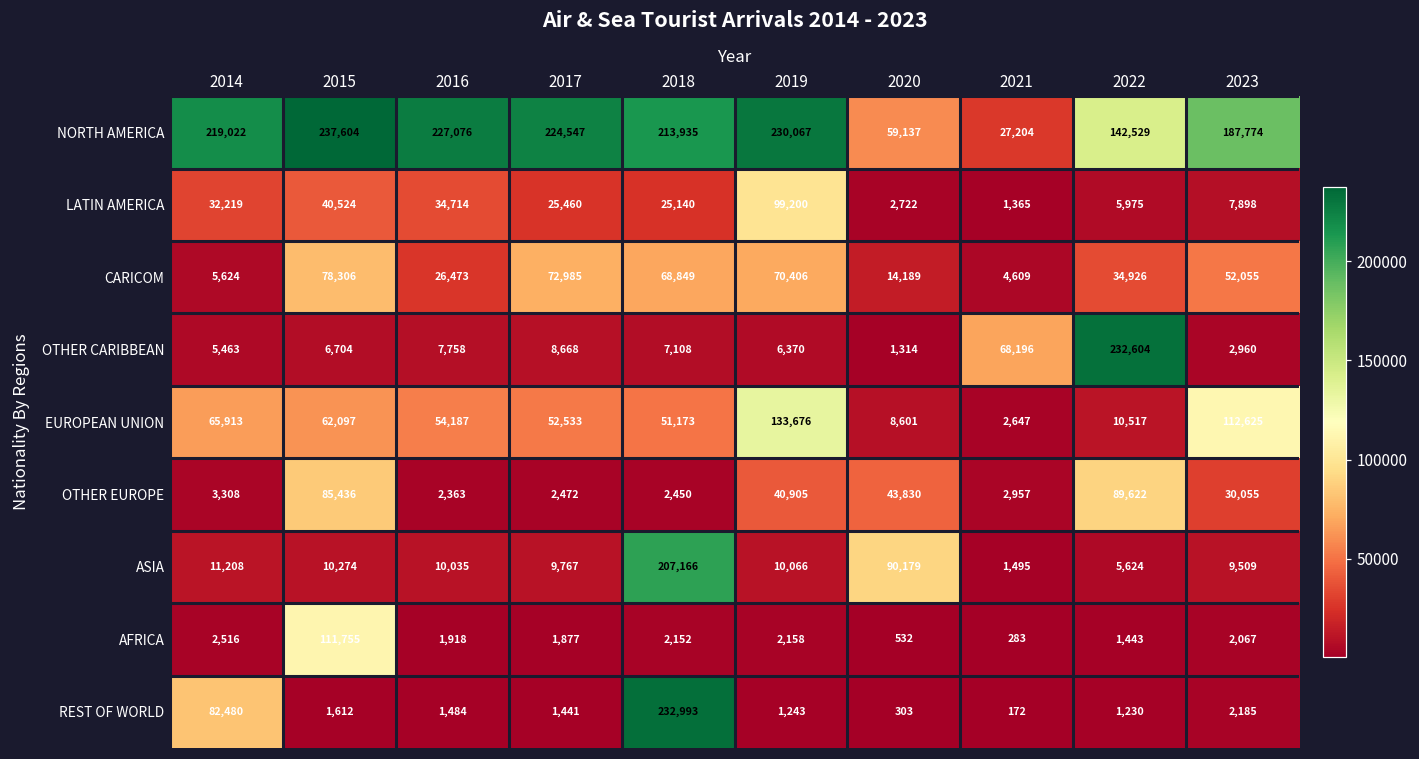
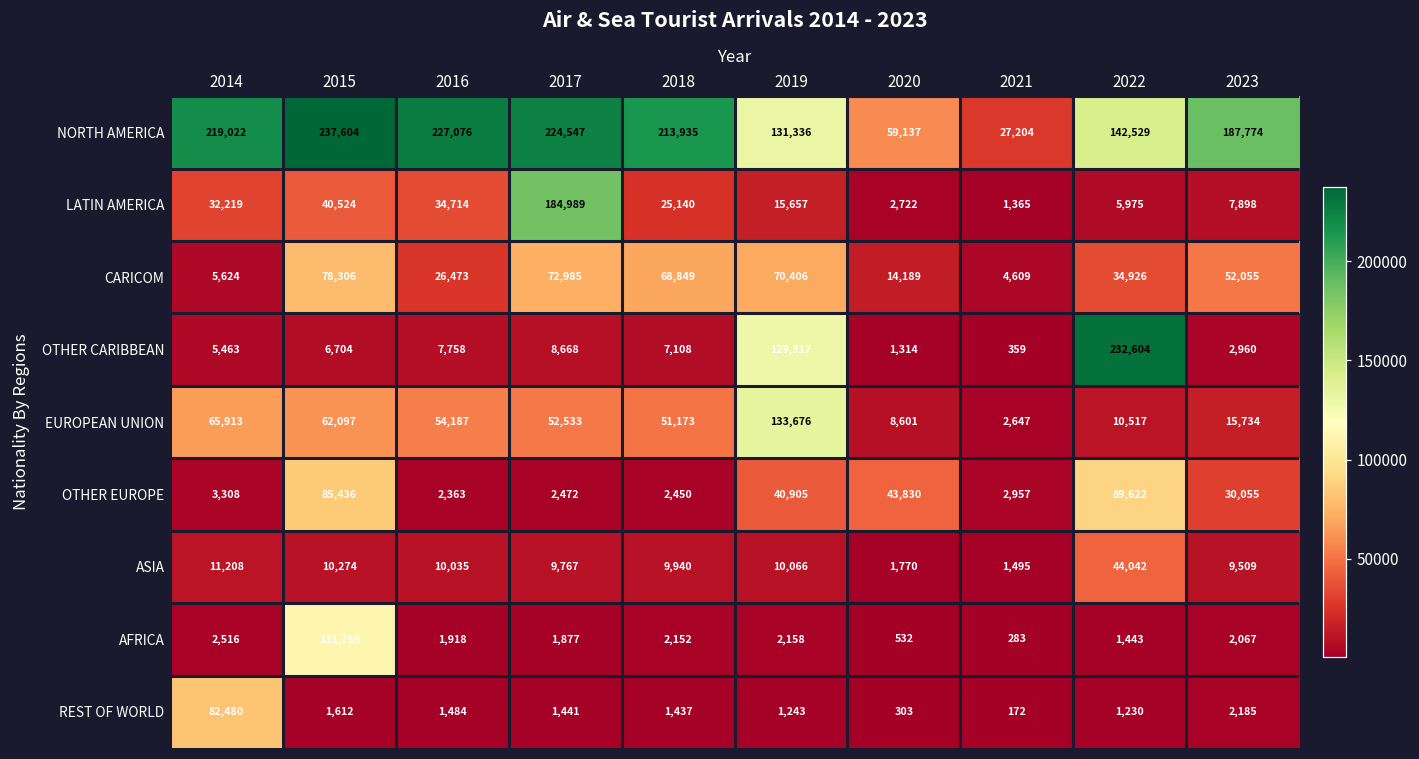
  {
    "NORTH AMERICA": {
      "2014": "219,022",
      "2015": "237,604",
      "2016": "227,076",
      "2017": "224,547",
      "2018": "213,935",
-     "2019": "230,067",
+     "2019": "131,336",
      "2020": "59,137",
      "2021": "27,204",
      "2022": "142,529",
      "2023": "187,774"
    },
    "LATIN AMERICA": {
      "2014": "32,219",
      "2015": "40,524",
      "2016": "34,714",
-     "2017": "25,460",
+     "2017": "184,989",
      "2018": "25,140",
-     "2019": "99,200",
+     "2019": "15,657",
      "2020": "2,722",
      "2021": "1,365",
      "2022": "5,975",
      "2023": "7,898"
    },
    "CARICOM": {
      "2014": "5,624",
      "2015": "78,306",
      "2016": "26,473",
      "2017": "72,985",
      "2018": "68,849",
      "2019": "70,406",
      "2020": "14,189",
      "2021": "4,609",
      "2022": "34,926",
      "2023": "52,055"
    },
    "OTHER CARIBBEAN": {
      "2014": "5,463",
      "2015": "6,704",
      "2016": "7,758",
      "2017": "8,668",
      "2018": "7,108",
-     "2019": "6,370",
+     "2019": "129,317",
      "2020": "1,314",
-     "2021": "68,196",
+     "2021": "359",
      "2022": "232,604",
      "2023": "2,960"
    },
    "EUROPEAN UNION": {
      "2014": "65,913",
      "2015": "62,097",
      "2016": "54,187",
      "2017": "52,533",
      "2018": "51,173",
      "2019": "133,676",
      "2020": "8,601",
      "2021": "2,647",
      "2022": "10,517",
-     "2023": "112,625"
+     "2023": "15,734"
    },
    "OTHER EUROPE": {
      "2014": "3,308",
      "2015": "85,436",
      "2016": "2,363",
      "2017": "2,472",
      "2018": "2,450",
      "2019": "40,905",
      "2020": "43,830",
      "2021": "2,957",
      "2022": "89,622",
      "2023": "30,055"
    },
    "ASIA": {
      "2014": "11,208",
      "2015": "10,274",
      "2016": "10,035",
      "2017": "9,767",
-     "2018": "207,166",
+     "2018": "9,940",
      "2019": "10,066",
-     "2020": "90,179",
+     "2020": "1,770",
      "2021": "1,495",
-     "2022": "5,624",
+     "2022": "44,042",
      "2023": "9,509"
    },
    "AFRICA": {
      "2014": "2,516",
      "2015": "111,755",
      "2016": "1,918",
      "2017": "1,877",
      "2018": "2,152",
      "2019": "2,158",
      "2020": "532",
      "2021": "283",
      "2022": "1,443",
      "2023": "2,067"
    },
    "REST OF WORLD": {
      "2014": "82,480",
      "2015": "1,612",
      "2016": "1,484",
      "2017": "1,441",
-     "2018": "232,993",
+     "2018": "1,437",
      "2019": "1,243",
      "2020": "303",
      "2021": "172",
      "2022": "1,230",
      "2023": "2,185"
    }
  }
